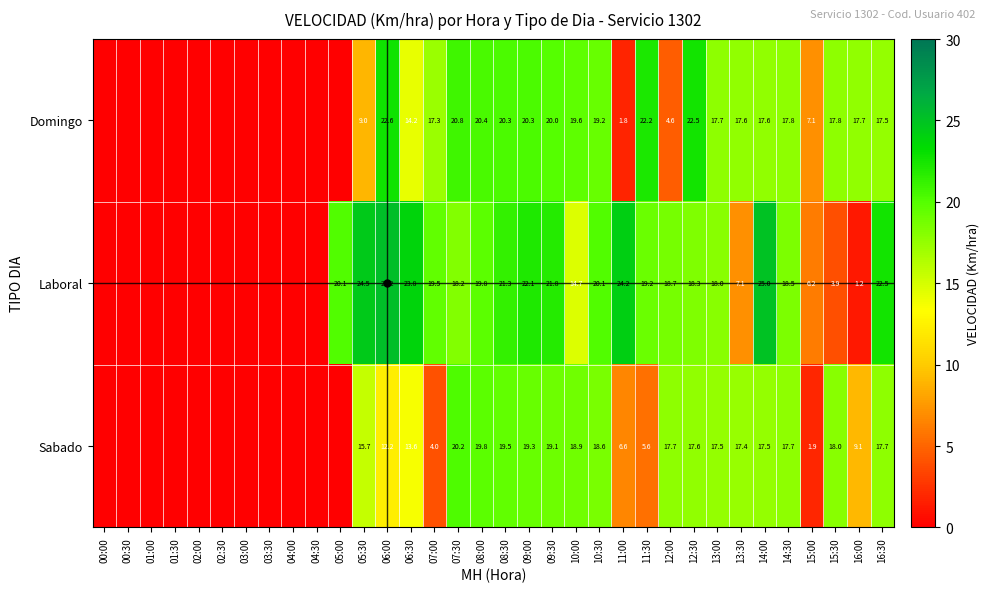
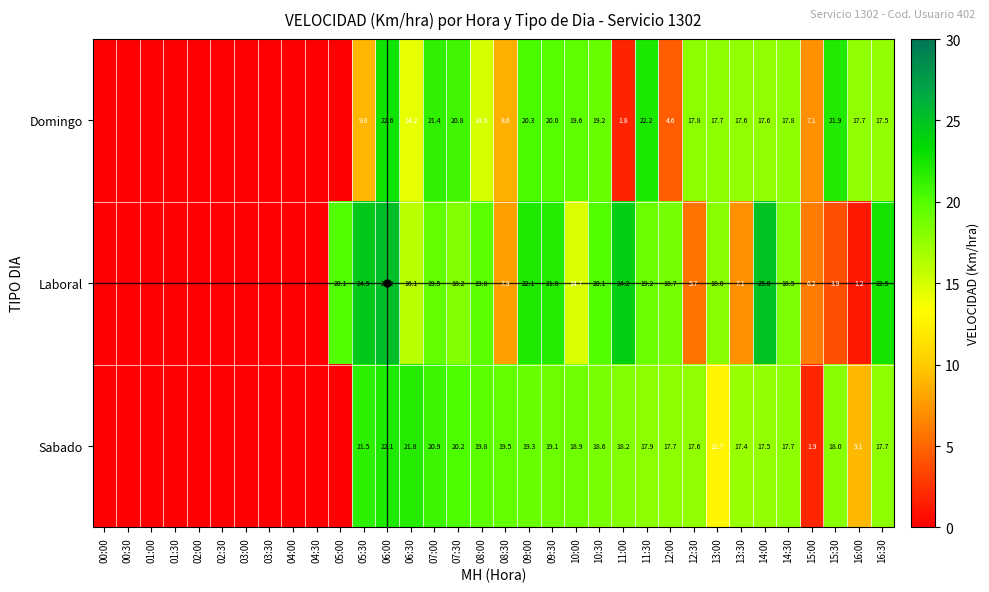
  {
    "Domingo": {
      "05:30": 9.0,
      "06:00": 22.6,
      "06:30": 14.2,
-     "07:00": 17.3,
+     "07:00": 21.4,
      "07:30": 20.8,
-     "08:00": 20.4,
-     "08:30": 20.3,
+     "08:00": 14.9,
+     "08:30": 8.6,
      "09:00": 20.3,
      "09:30": 20.0,
      "10:00": 19.6,
      "10:30": 19.2,
      "11:00": 1.8,
      "11:30": 22.2,
      "12:00": 4.6,
-     "12:30": 22.5,
+     "12:30": 17.8,
      "13:00": 17.7,
      "13:30": 17.6,
      "14:00": 17.6,
      "14:30": 17.8,
      "15:00": 7.1,
-     "15:30": 17.8,
+     "15:30": 21.9,
      "16:00": 17.7,
      "16:30": 17.5
    },
    "Laboral": {
      "05:00": 20.1,
      "05:30": 24.5,
-     "06:30": 23.8,
+     "06:30": 16.1,
      "07:00": 19.5,
      "07:30": 18.2,
      "08:00": 19.8,
-     "08:30": 21.3,
+     "08:30": 7.9,
      "09:00": 22.1,
      "09:30": 21.8,
      "10:00": 14.7,
      "10:30": 20.1,
      "11:00": 24.2,
      "11:30": 19.2,
      "12:00": 18.7,
-     "12:30": 18.3,
+     "12:30": 5.7,
      "13:00": 18.0,
      "13:30": 7.1,
      "14:00": 25.0,
      "14:30": 18.5,
      "15:00": 6.2,
      "15:30": 3.9,
      "16:00": 1.2,
      "16:30": 22.5
    },
    "Sabado": {
-     "05:30": 15.7,
-     "06:00": 12.2,
-     "06:30": 13.6,
-     "07:00": 4.0,
+     "05:30": 21.5,
+     "06:00": 22.1,
+     "06:30": 21.8,
+     "07:00": 20.9,
      "07:30": 20.2,
      "08:00": 19.8,
      "08:30": 19.5,
      "09:00": 19.3,
      "09:30": 19.1,
      "10:00": 18.9,
      "10:30": 18.6,
-     "11:00": 6.6,
-     "11:30": 5.6,
+     "11:00": 18.2,
+     "11:30": 17.9,
      "12:00": 17.7,
      "12:30": 17.6,
-     "13:00": 17.5,
+     "13:00": 12.7,
      "13:30": 17.4,
      "14:00": 17.5,
      "14:30": 17.7,
      "15:00": 1.9,
      "15:30": 18.0,
      "16:00": 9.1,
      "16:30": 17.7
    }
  }
